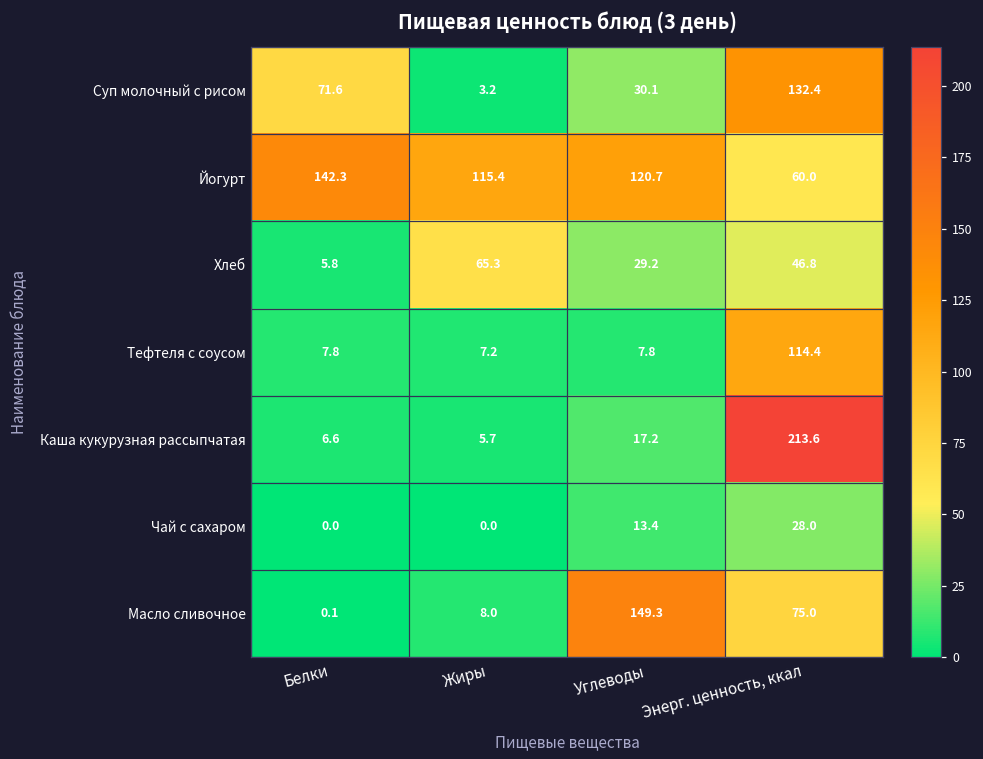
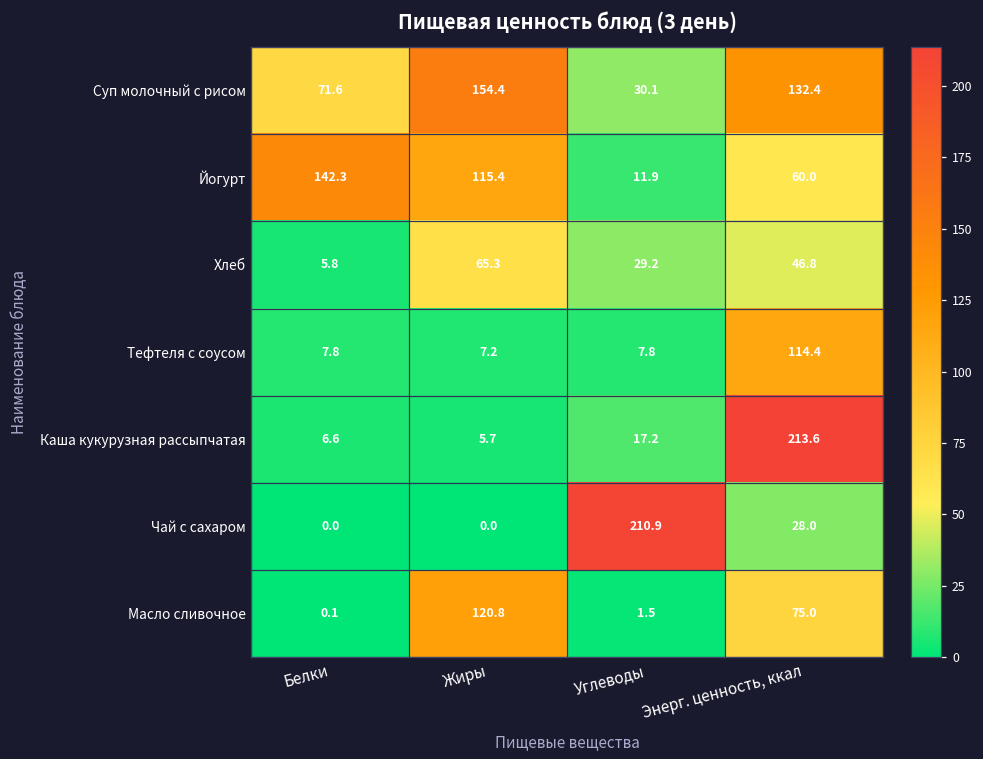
  {
    "Суп молочный с рисом": {
      "Белки": 71.6,
-     "Жиры": 3.2,
+     "Жиры": 154.4,
      "Углеводы": 30.1,
      "Энерг. ценность, ккал": 132.4
    },
    "Йогурт": {
      "Белки": 142.3,
      "Жиры": 115.4,
-     "Углеводы": 120.7,
+     "Углеводы": 11.9,
      "Энерг. ценность, ккал": 60.0
    },
    "Хлеб": {
      "Белки": 5.8,
      "Жиры": 65.3,
      "Углеводы": 29.2,
      "Энерг. ценность, ккал": 46.8
    },
    "Тефтеля с соусом": {
      "Белки": 7.8,
      "Жиры": 7.2,
      "Углеводы": 7.8,
      "Энерг. ценность, ккал": 114.4
    },
    "Каша кукурузная рассыпчатая": {
      "Белки": 6.6,
      "Жиры": 5.7,
      "Углеводы": 17.2,
      "Энерг. ценность, ккал": 213.6
    },
    "Чай с сахаром": {
      "Белки": 0.0,
      "Жиры": 0.0,
-     "Углеводы": 13.4,
+     "Углеводы": 210.9,
      "Энерг. ценность, ккал": 28.0
    },
    "Масло сливочное": {
      "Белки": 0.1,
-     "Жиры": 8.0,
-     "Углеводы": 149.3,
+     "Жиры": 120.8,
+     "Углеводы": 1.5,
      "Энерг. ценность, ккал": 75.0
    }
  }
